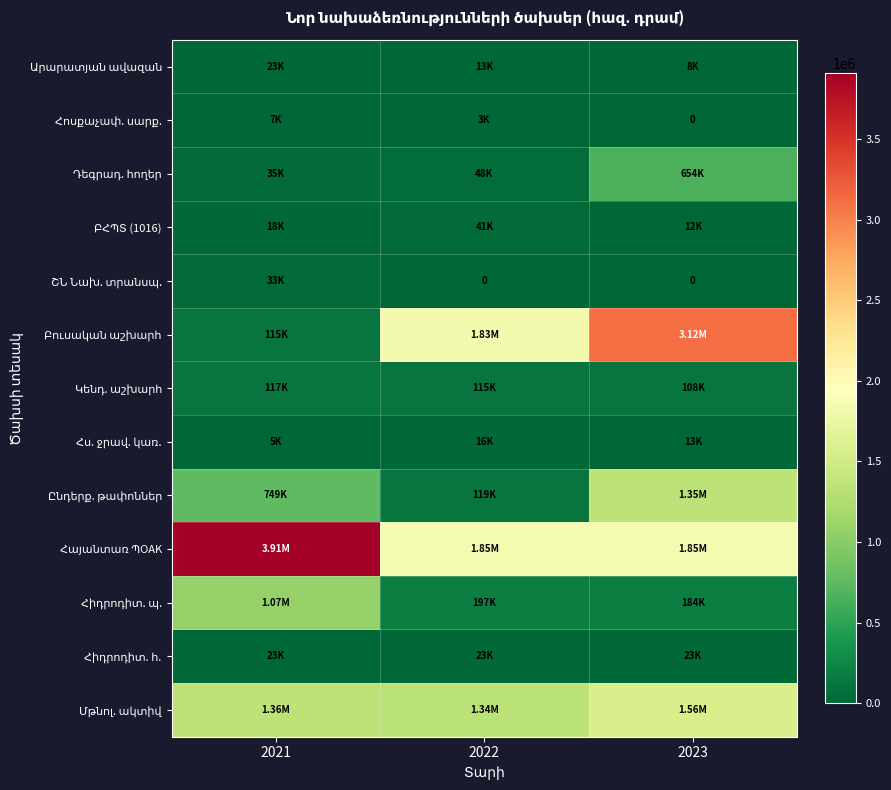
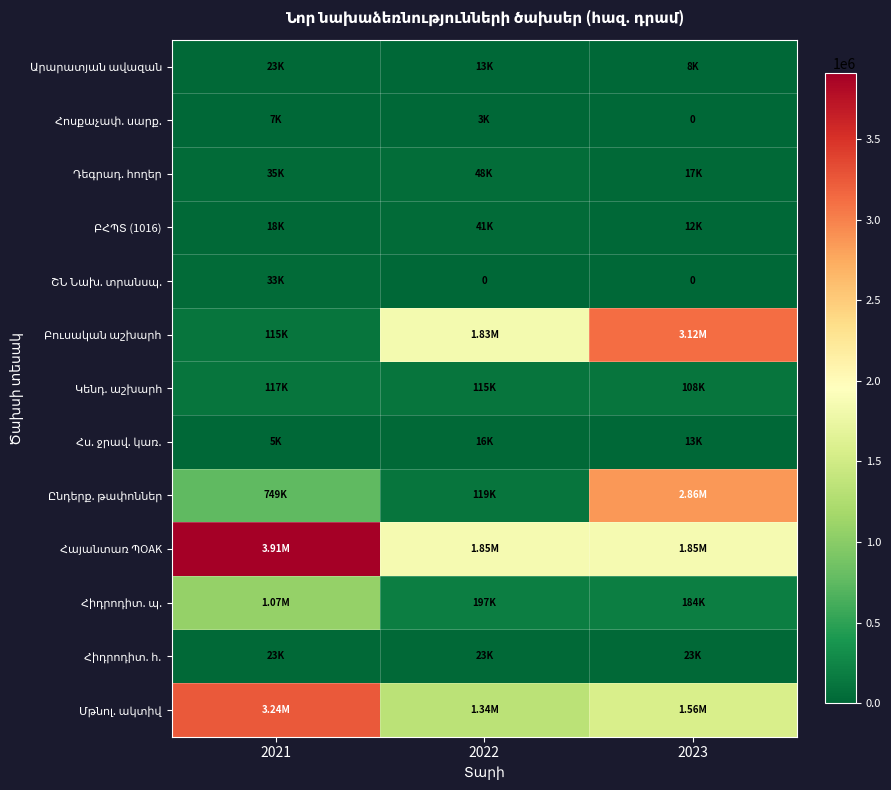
  {
    "Արարատյան ավազան": {
      "2021": "23K",
      "2022": "13K",
      "2023": "8K"
    },
    "Հոսքաչափ. սարք.": {
      "2021": "7K",
      "2022": "3K",
      "2023": "0"
    },
    "Դեգրադ. հողեր": {
      "2021": "35K",
      "2022": "48K",
-     "2023": "654K"
+     "2023": "17K"
    },
    "ԲՀՊՏ (1016)": {
      "2021": "18K",
      "2022": "41K",
      "2023": "12K"
    },
    "ՇՆ Նախ. տրանսպ.": {
      "2021": "33K",
      "2022": "0",
      "2023": "0"
    },
    "Բուսական աշխարհ": {
      "2021": "115K",
      "2022": "1.83M",
      "2023": "3.12M"
    },
    "Կենդ. աշխարհ": {
      "2021": "117K",
      "2022": "115K",
      "2023": "108K"
    },
    "Հս. ջրավ. կառ.": {
      "2021": "5K",
      "2022": "16K",
      "2023": "13K"
    },
    "Ընդերք. թափոններ": {
      "2021": "749K",
      "2022": "119K",
-     "2023": "1.35M"
+     "2023": "2.86M"
    },
    "Հայանտառ ՊOAK": {
      "2021": "3.91M",
      "2022": "1.85M",
      "2023": "1.85M"
    },
    "Հիդրոդիտ. պ.": {
      "2021": "1.07M",
      "2022": "197K",
      "2023": "184K"
    },
    "Հիդրոդիտ. հ.": {
      "2021": "23K",
      "2022": "23K",
      "2023": "23K"
    },
    "Մթնոլ. ակտիվ": {
-     "2021": "1.36M",
+     "2021": "3.24M",
      "2022": "1.34M",
      "2023": "1.56M"
    }
  }
